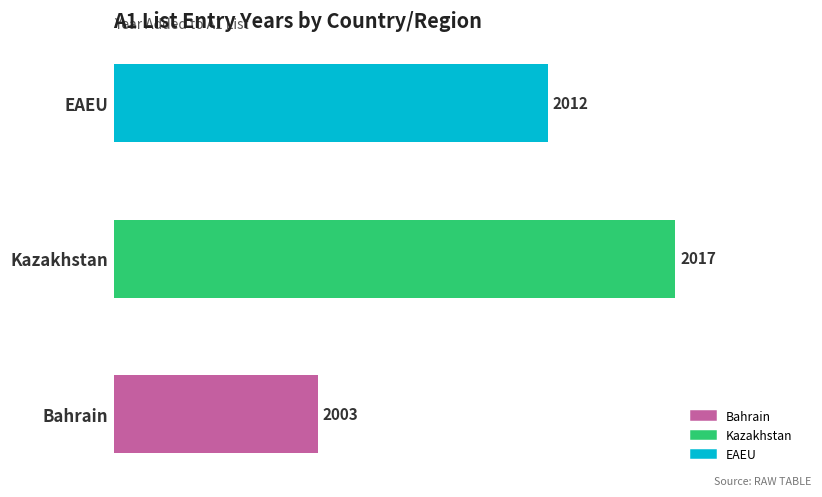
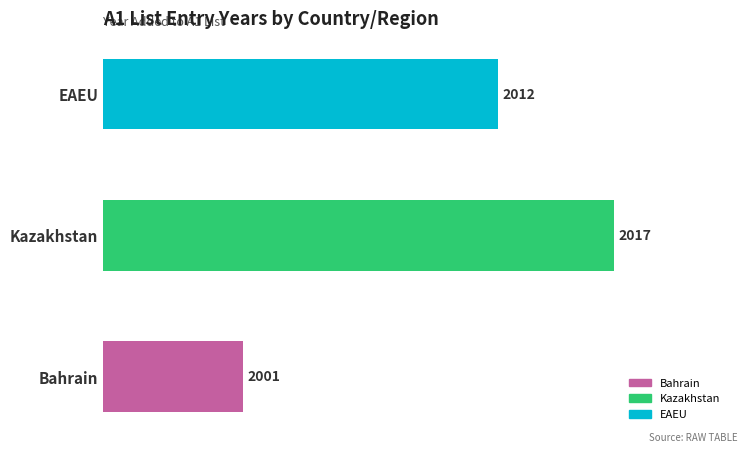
  {
    "EAEU": 2012,
    "Kazakhstan": 2017,
-   "Bahrain": 2003
+   "Bahrain": 2001
  }
